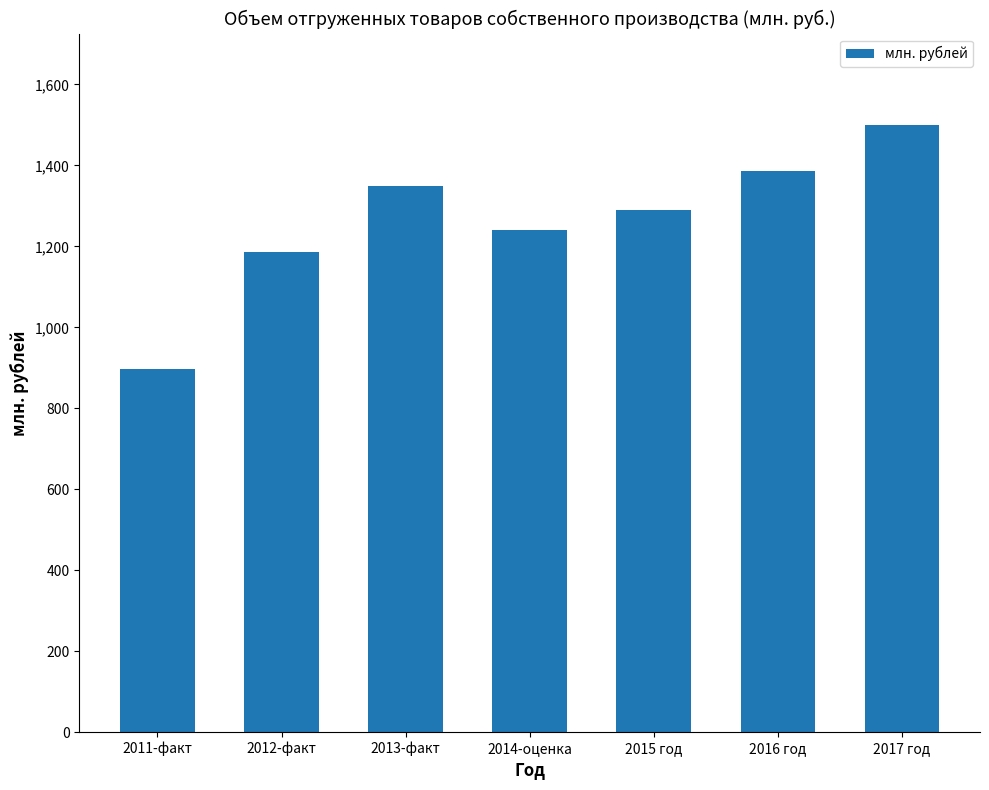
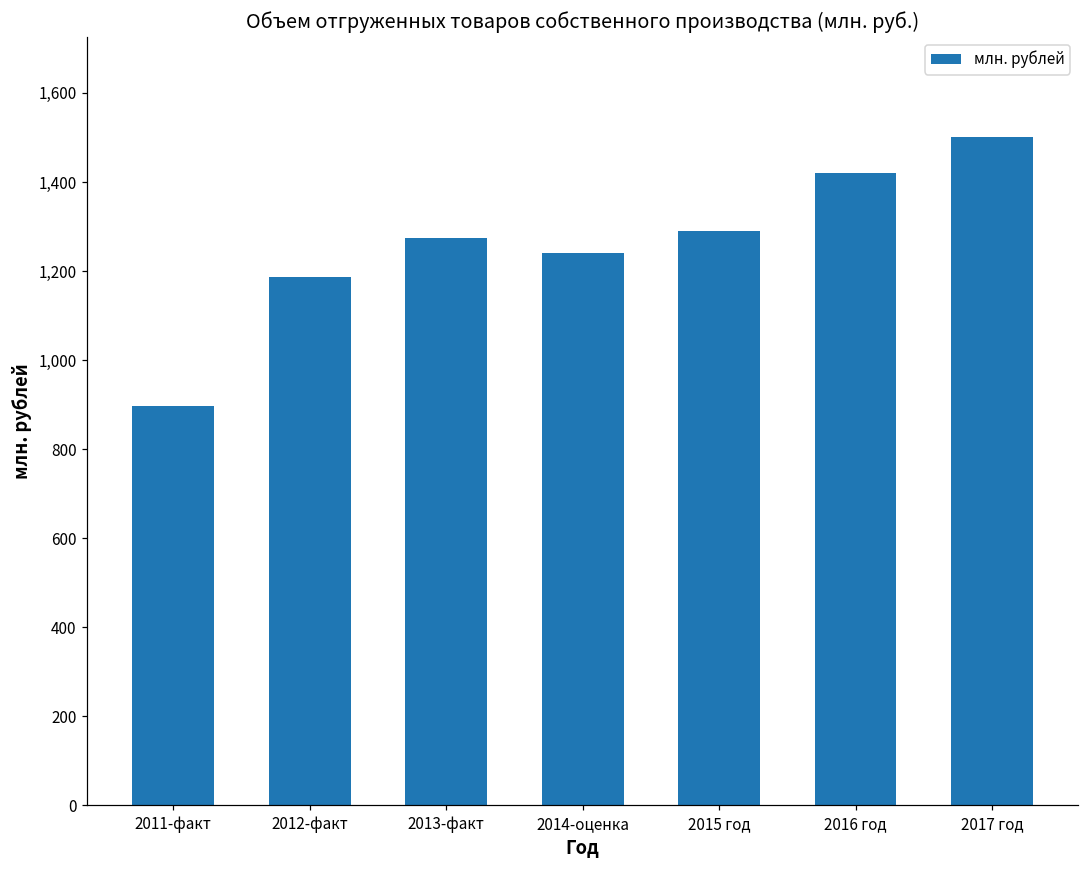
  {
    "2011-факт": "900",
    "2012-факт": "1,190",
-   "2013-факт": "1,350",
+   "2013-факт": "1,270",
    "2014-оценка": "1,240",
    "2015 год": "1,290",
-   "2016 год": "1,390",
+   "2016 год": "1,420",
    "2017 год": "1,500"
  }
